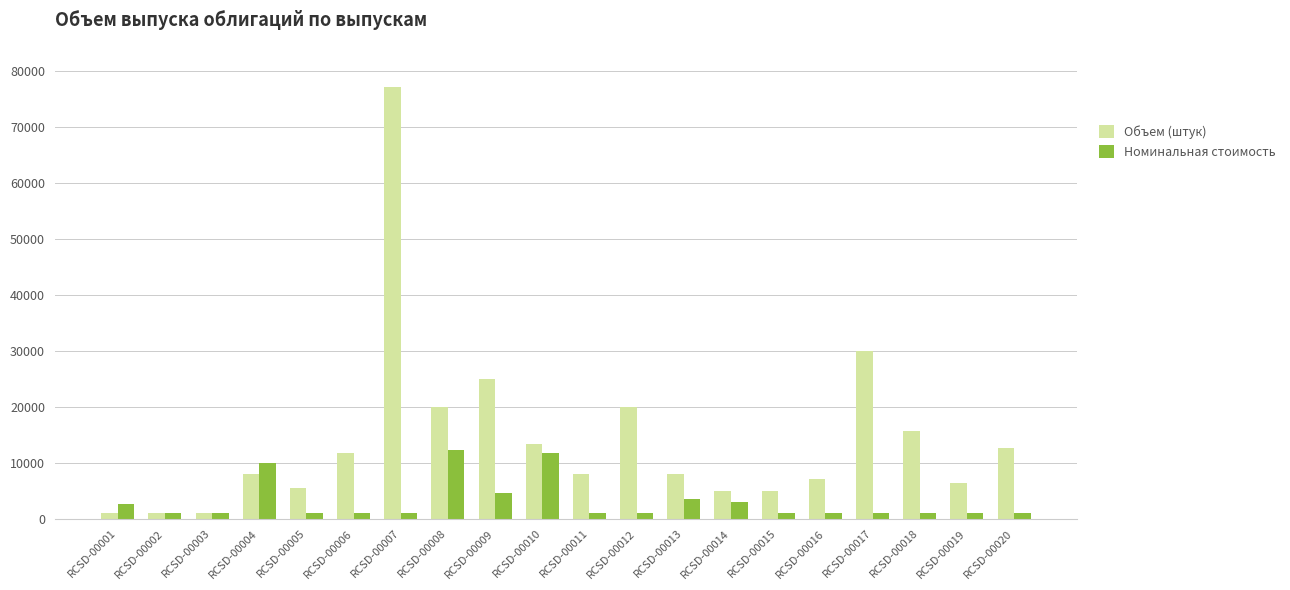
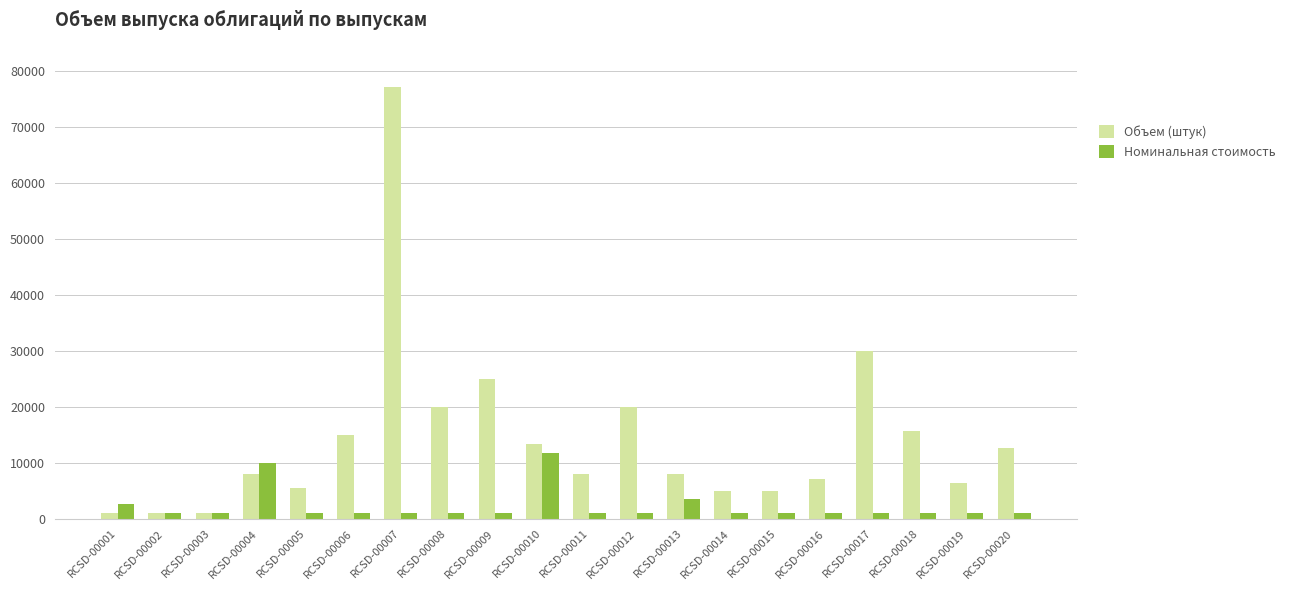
  {
    "Объем (штук)": {
      "RCSD-00001": 1000,
      "RCSD-00002": 1000,
      "RCSD-00003": 1000,
      "RCSD-00004": 8000,
      "RCSD-00005": 6000,
-     "RCSD-00006": 12000,
+     "RCSD-00006": 15000,
      "RCSD-00007": 77000,
      "RCSD-00008": 20000,
      "RCSD-00009": 25000,
      "RCSD-00010": 13000,
      "RCSD-00011": 8000,
      "RCSD-00012": 20000,
      "RCSD-00013": 8000,
      "RCSD-00014": 5000,
      "RCSD-00015": 5000,
      "RCSD-00016": 7000,
      "RCSD-00017": 30000,
      "RCSD-00018": 16000,
      "RCSD-00019": 6000,
      "RCSD-00020": 13000
    },
    "Номинальная стоимость": {
      "RCSD-00001": 3000,
      "RCSD-00002": 1000,
      "RCSD-00003": 1000,
      "RCSD-00004": 10000,
      "RCSD-00005": 1000,
      "RCSD-00006": 1000,
      "RCSD-00007": 1000,
-     "RCSD-00008": 12000,
-     "RCSD-00009": 5000,
+     "RCSD-00008": 1000,
+     "RCSD-00009": 1000,
      "RCSD-00010": 12000,
      "RCSD-00011": 1000,
      "RCSD-00012": 1000,
      "RCSD-00013": 3000,
-     "RCSD-00014": 3000,
+     "RCSD-00014": 1000,
      "RCSD-00015": 1000,
      "RCSD-00016": 1000,
      "RCSD-00017": 1000,
      "RCSD-00018": 1000,
      "RCSD-00019": 1000,
      "RCSD-00020": 1000
    }
  }
